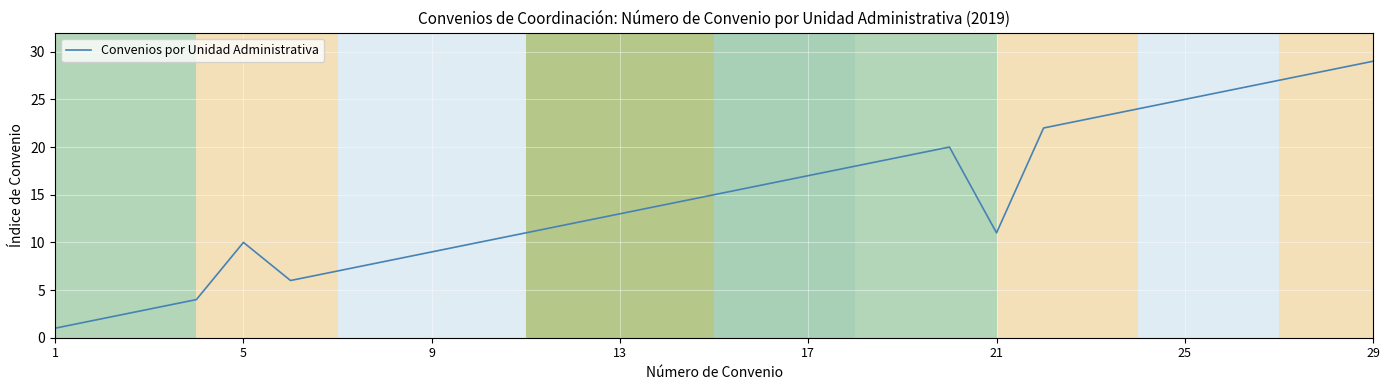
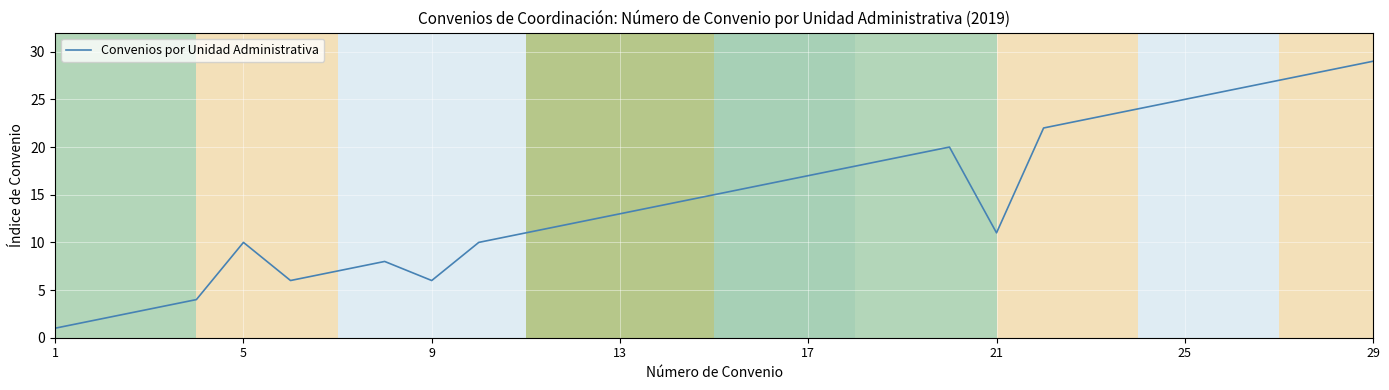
  {
    "1": 1,
    "5": 10,
-   "9": 9,
+   "9": 6,
    "13": 13,
    "17": 17,
    "21": 11,
    "25": 25,
    "29": 29
  }
